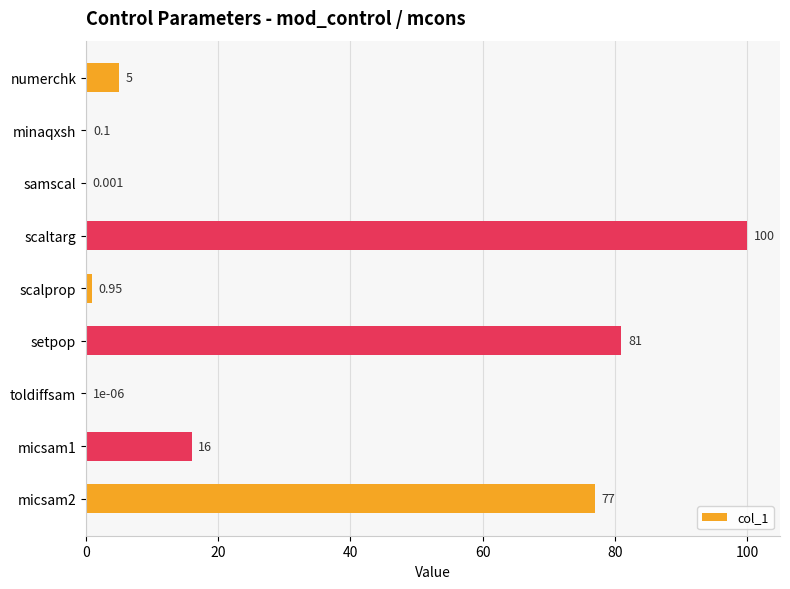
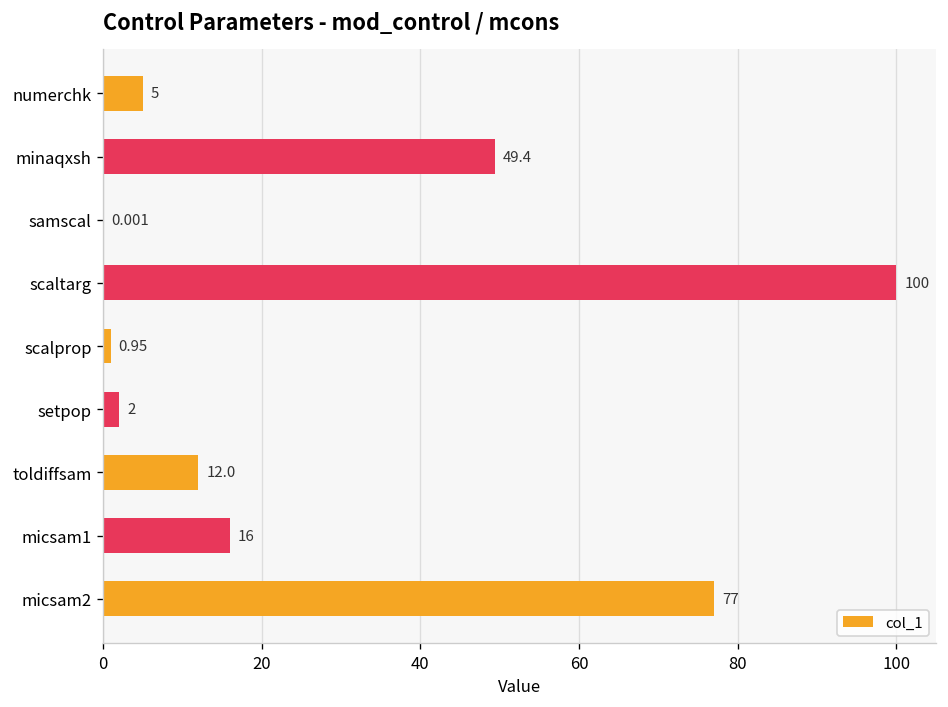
  {
    "numerchk": "5",
-   "minaqxsh": "0.1",
+   "minaqxsh": "49.4",
    "samscal": "0.001",
    "scaltarg": "100",
    "scalprop": "0.95",
-   "setpop": "81",
-   "toldiffsam": "1e-06",
+   "setpop": "2",
+   "toldiffsam": "12.0",
    "micsam1": "16",
    "micsam2": "77"
  }
